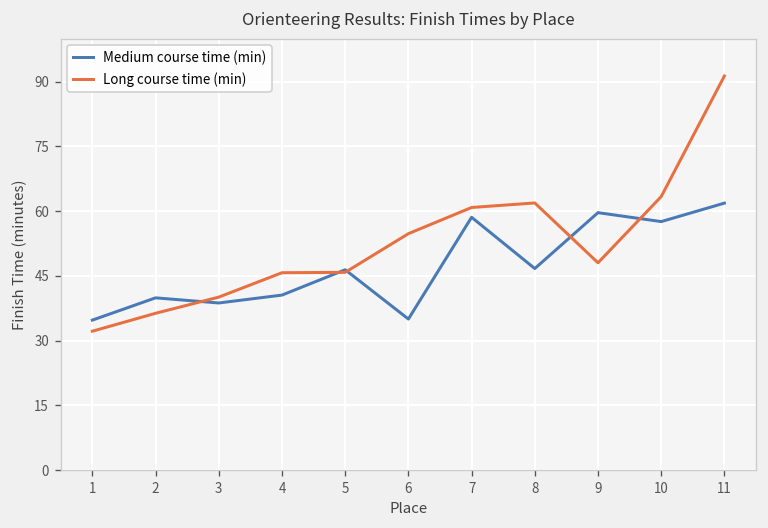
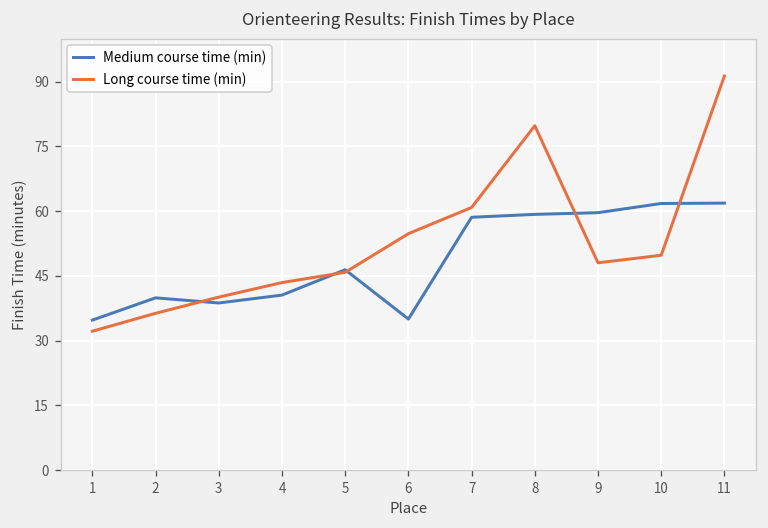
  {
    "Medium course time (min)": {
      "1": 35,
      "2": 40,
      "3": 39,
      "4": 41,
      "6": 35,
      "7": 59,
-     "8": 47,
+     "8": 59,
      "9": 60,
-     "10": 58,
+     "10": 62,
      "11": 62
    },
    "Long course time (min)": {
      "1": 32,
      "2": 36,
      "3": 40,
-     "4": 46,
+     "4": 43,
      "6": 55,
      "7": 61,
-     "8": 62,
+     "8": 80,
      "9": 48,
-     "10": 63,
+     "10": 50,
      "11": 91
    }
  }
